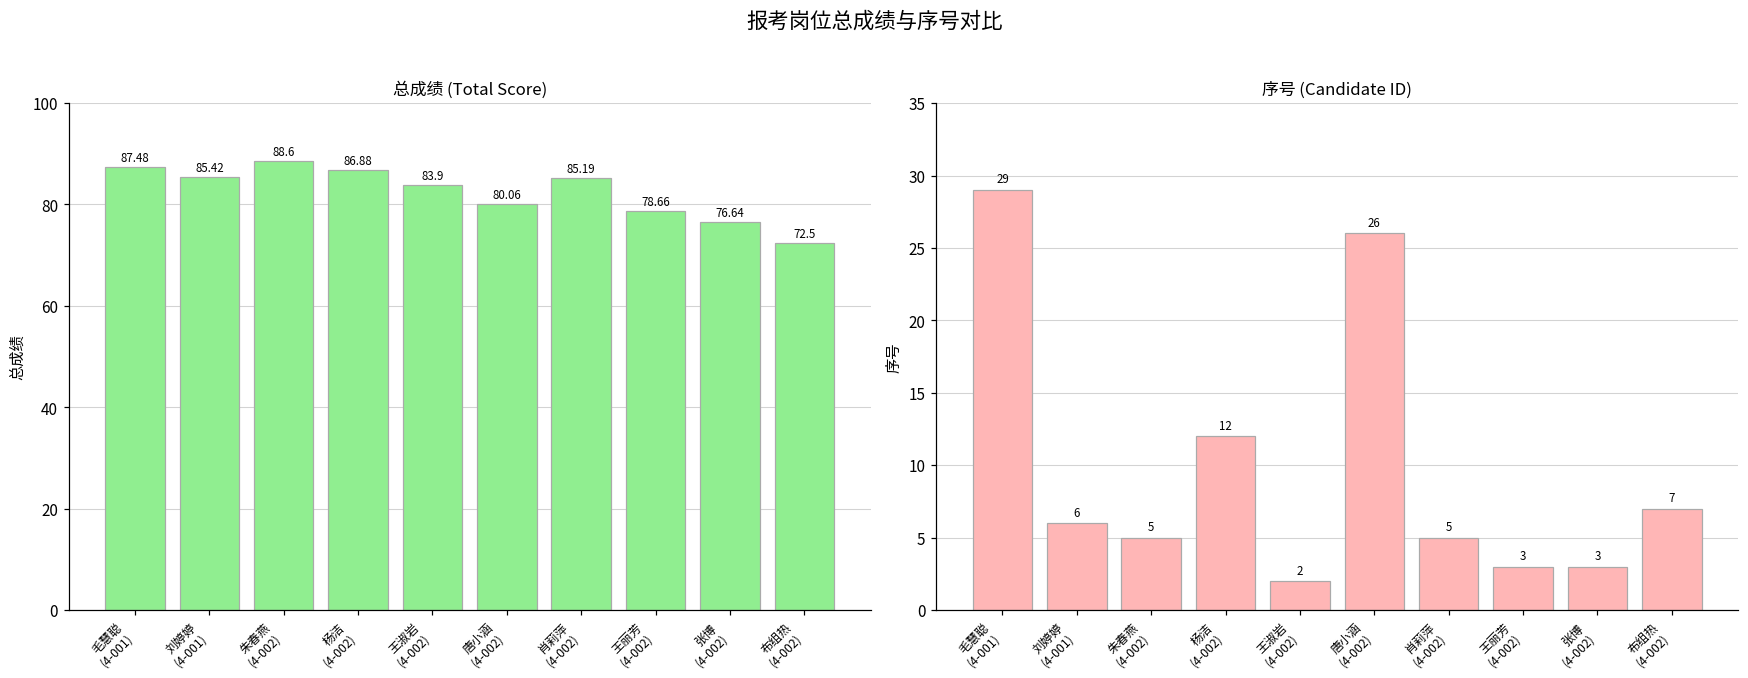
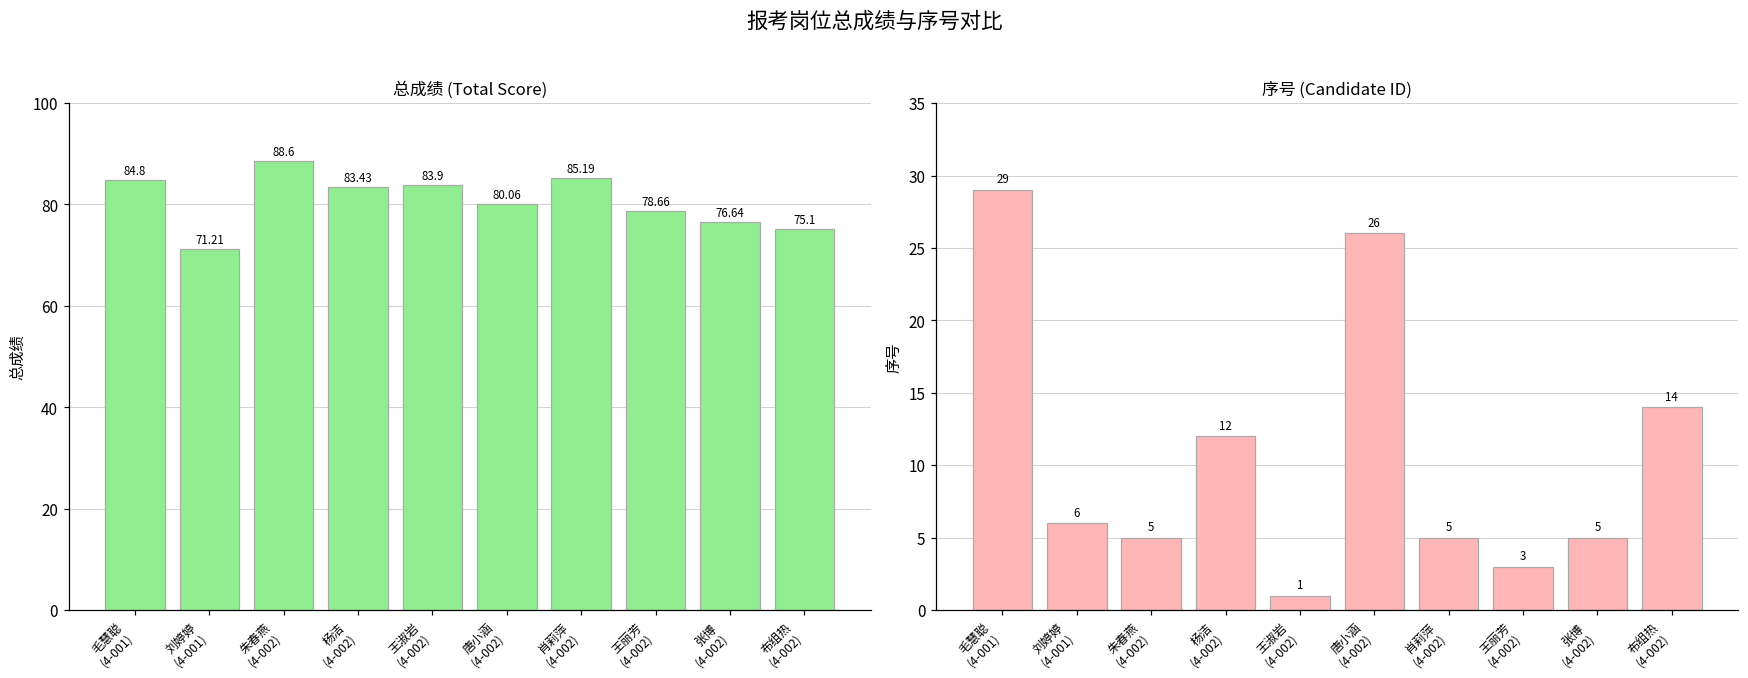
  {
    "总成绩 (Total Score)": {
-     "毛慧聪 (4-001)": 87.48,
-     "刘婷婷 (4-001)": 85.42,
+     "毛慧聪 (4-001)": 84.8,
+     "刘婷婷 (4-001)": 71.21,
      "朱春燕 (4-002)": 88.6,
-     "杨洁 (4-002)": 86.88,
+     "杨洁 (4-002)": 83.43,
      "王淑岩 (4-002)": 83.9,
      "唐小涵 (4-002)": 80.06,
      "肖莉萍 (4-002)": 85.19,
      "王丽芳 (4-002)": 78.66,
      "张博 (4-002)": 76.64,
-     "布组热 (4-002)": 72.5
+     "布组热 (4-002)": 75.1
    },
    "序号 (Candidate ID)": {
      "毛慧聪 (4-001)": 29,
      "刘婷婷 (4-001)": 6,
      "朱春燕 (4-002)": 5,
      "杨洁 (4-002)": 12,
-     "王淑岩 (4-002)": 2,
+     "王淑岩 (4-002)": 1,
      "唐小涵 (4-002)": 26,
      "肖莉萍 (4-002)": 5,
      "王丽芳 (4-002)": 3,
-     "张博 (4-002)": 3,
-     "布组热 (4-002)": 7
+     "张博 (4-002)": 5,
+     "布组热 (4-002)": 14
    }
  }
